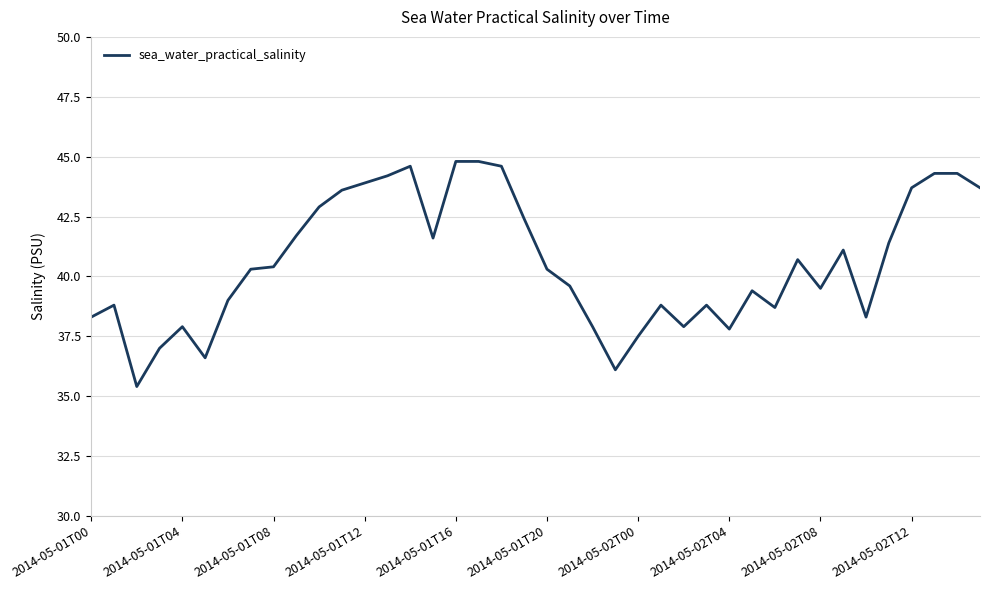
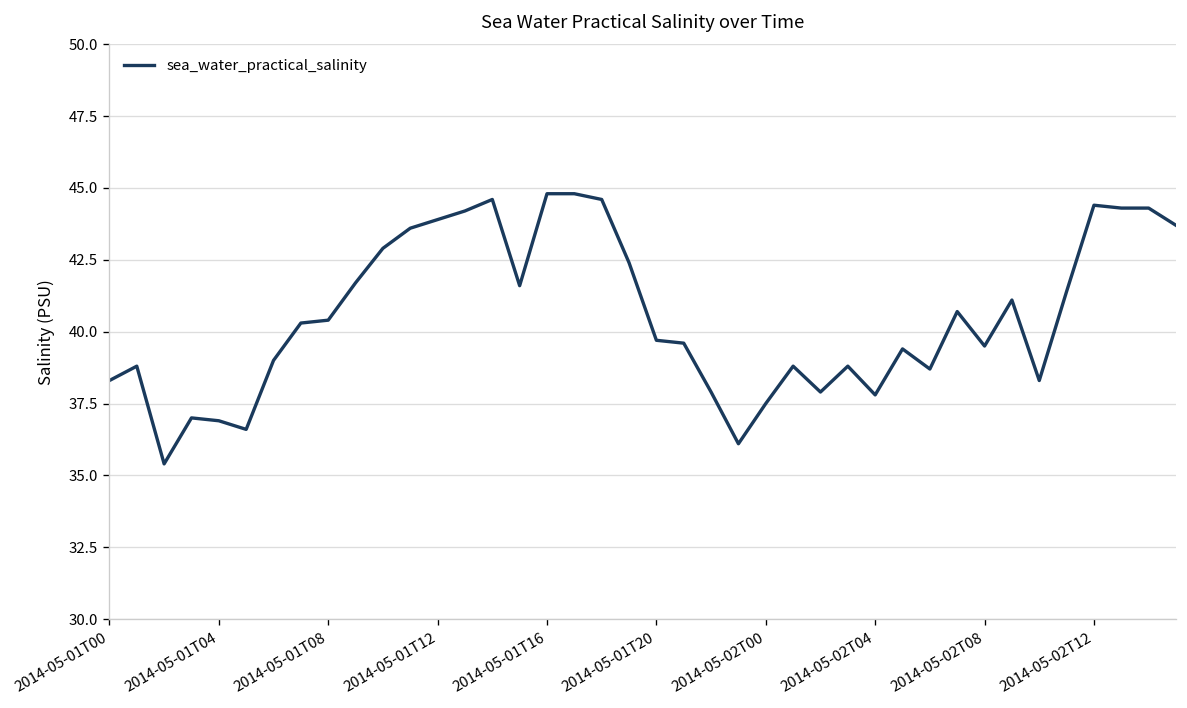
  {
    "2014-05-01T00": 38.3,
-   "2014-05-01T04": 37.9,
+   "2014-05-01T04": 36.9,
    "2014-05-01T08": 40.4,
    "2014-05-01T12": 43.9,
    "2014-05-01T16": 44.8,
-   "2014-05-01T20": 40.3,
+   "2014-05-01T20": 39.7,
    "2014-05-02T00": 37.5,
    "2014-05-02T04": 37.8,
    "2014-05-02T08": 39.5,
-   "2014-05-02T12": 43.7
+   "2014-05-02T12": 44.4
  }
